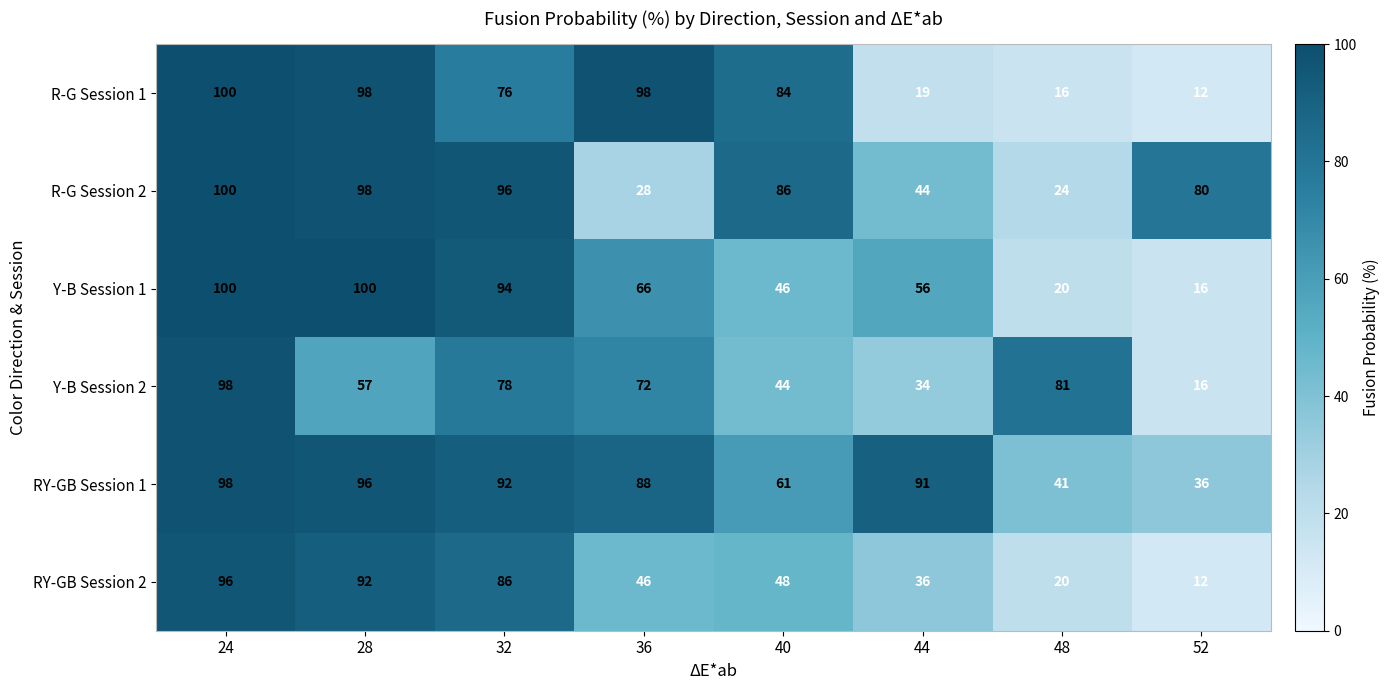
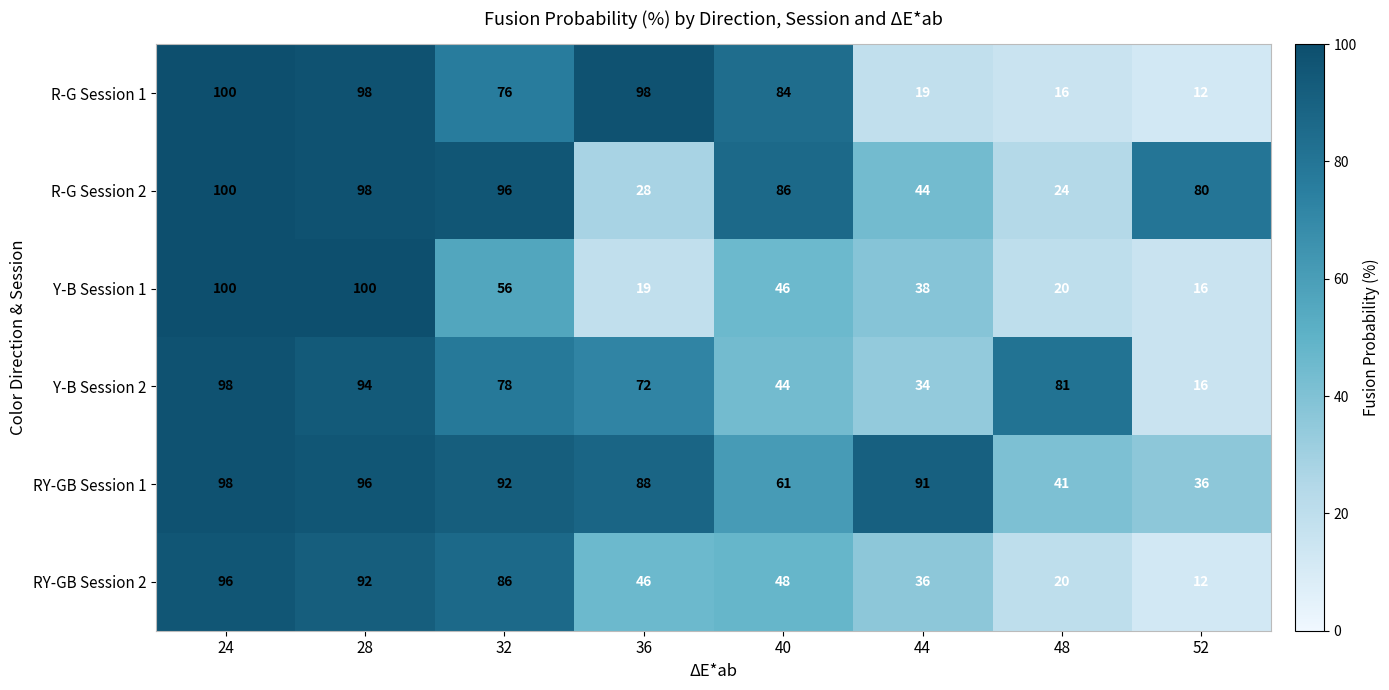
  {
    "R-G Session 1": {
      "24": 100,
      "28": 98,
      "32": 76,
      "36": 98,
      "40": 84,
      "44": 19,
      "48": 16
    },
    "R-G Session 2": {
      "24": 100,
      "28": 98,
      "32": 96,
      "36": 28,
      "40": 86,
      "44": 44,
      "48": 24,
      "52": 80
    },
    "Y-B Session 1": {
      "24": 100,
      "28": 100,
-     "32": 94,
-     "36": 66,
+     "32": 56,
+     "36": 19,
      "40": 46,
-     "44": 56,
+     "44": 38,
      "48": 20,
      "52": 16
    },
    "Y-B Session 2": {
      "24": 98,
-     "28": 57,
+     "28": 94,
      "32": 78,
      "36": 72,
      "40": 44,
      "44": 34,
      "48": 81,
      "52": 16
    },
    "RY-GB Session 1": {
      "24": 98,
      "28": 96,
      "32": 92,
      "36": 88,
      "40": 61,
      "44": 91,
      "48": 41,
      "52": 36
    },
    "RY-GB Session 2": {
      "24": 96,
      "28": 92,
      "32": 86,
      "36": 46,
      "40": 48,
      "44": 36,
      "48": 20
    }
  }
